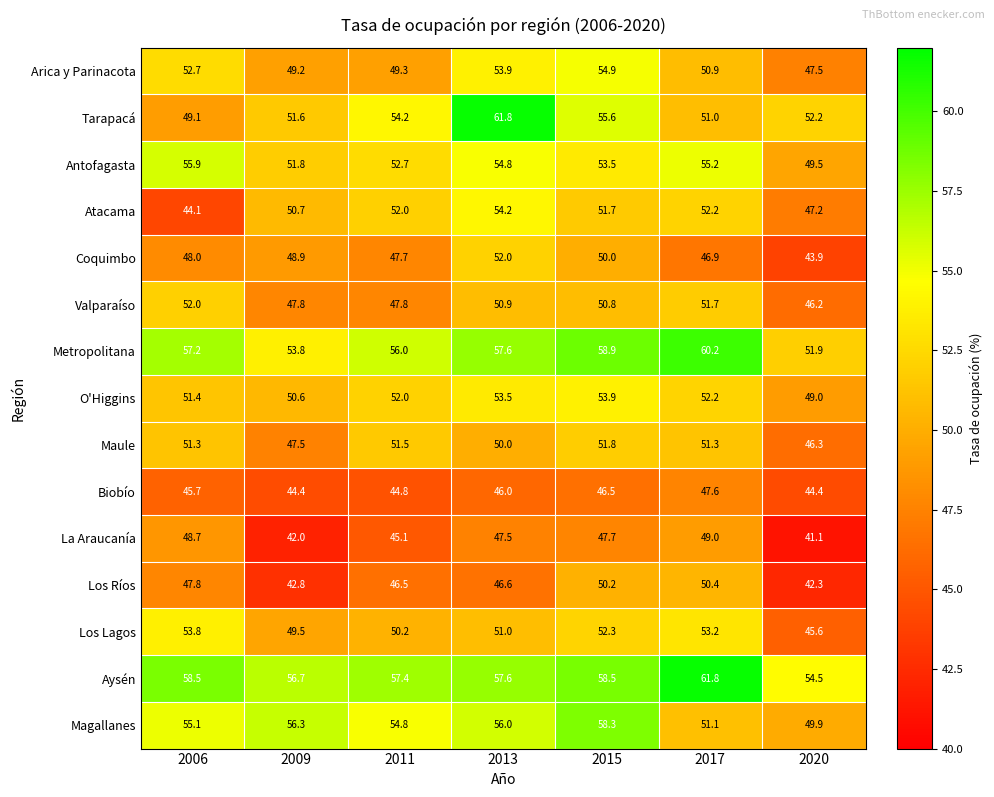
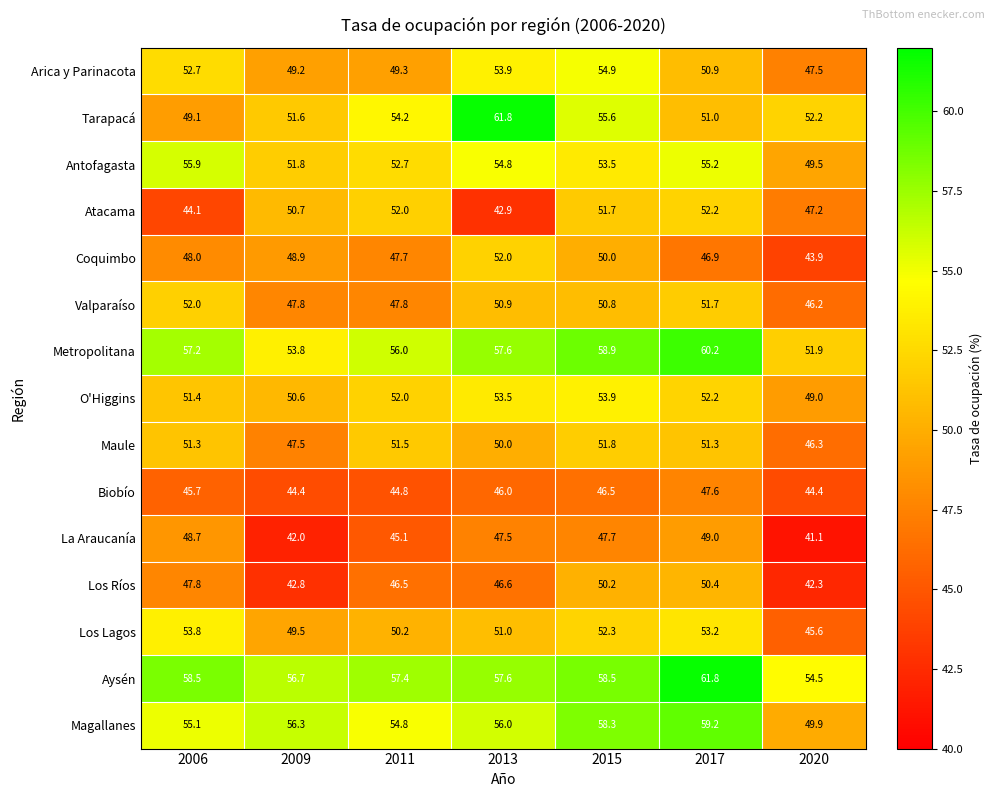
  {
    "Arica y Parinacota": {
      "2006": 52.7,
      "2009": 49.2,
      "2011": 49.3,
      "2013": 53.9,
      "2015": 54.9,
      "2017": 50.9,
      "2020": 47.5
    },
    "Tarapacá": {
      "2006": 49.1,
      "2009": 51.6,
      "2011": 54.2,
      "2013": 61.8,
      "2015": 55.6,
      "2017": 51.0,
      "2020": 52.2
    },
    "Antofagasta": {
      "2006": 55.9,
      "2009": 51.8,
      "2011": 52.7,
      "2013": 54.8,
      "2015": 53.5,
      "2017": 55.2,
      "2020": 49.5
    },
    "Atacama": {
      "2006": 44.1,
      "2009": 50.7,
      "2011": 52.0,
-     "2013": 54.2,
+     "2013": 42.9,
      "2015": 51.7,
      "2017": 52.2,
      "2020": 47.2
    },
    "Coquimbo": {
      "2006": 48.0,
      "2009": 48.9,
      "2011": 47.7,
      "2013": 52.0,
      "2015": 50.0,
      "2017": 46.9,
      "2020": 43.9
    },
    "Valparaíso": {
      "2006": 52.0,
      "2009": 47.8,
      "2011": 47.8,
      "2013": 50.9,
      "2015": 50.8,
      "2017": 51.7,
      "2020": 46.2
    },
    "Metropolitana": {
      "2006": 57.2,
      "2009": 53.8,
      "2011": 56.0,
      "2013": 57.6,
      "2015": 58.9,
      "2017": 60.2,
      "2020": 51.9
    },
    "O'Higgins": {
      "2006": 51.4,
      "2009": 50.6,
      "2011": 52.0,
      "2013": 53.5,
      "2015": 53.9,
      "2017": 52.2,
      "2020": 49.0
    },
    "Maule": {
      "2006": 51.3,
      "2009": 47.5,
      "2011": 51.5,
      "2013": 50.0,
      "2015": 51.8,
      "2017": 51.3,
      "2020": 46.3
    },
    "Biobío": {
      "2006": 45.7,
      "2009": 44.4,
      "2011": 44.8,
      "2013": 46.0,
      "2015": 46.5,
      "2017": 47.6,
      "2020": 44.4
    },
    "La Araucanía": {
      "2006": 48.7,
      "2009": 42.0,
      "2011": 45.1,
      "2013": 47.5,
      "2015": 47.7,
      "2017": 49.0,
      "2020": 41.1
    },
    "Los Ríos": {
      "2006": 47.8,
      "2009": 42.8,
      "2011": 46.5,
      "2013": 46.6,
      "2015": 50.2,
      "2017": 50.4,
      "2020": 42.3
    },
    "Los Lagos": {
      "2006": 53.8,
      "2009": 49.5,
      "2011": 50.2,
      "2013": 51.0,
      "2015": 52.3,
      "2017": 53.2,
      "2020": 45.6
    },
    "Aysén": {
      "2006": 58.5,
      "2009": 56.7,
      "2011": 57.4,
      "2013": 57.6,
      "2015": 58.5,
      "2017": 61.8,
      "2020": 54.5
    },
    "Magallanes": {
      "2006": 55.1,
      "2009": 56.3,
      "2011": 54.8,
      "2013": 56.0,
      "2015": 58.3,
-     "2017": 51.1,
+     "2017": 59.2,
      "2020": 49.9
    }
  }
